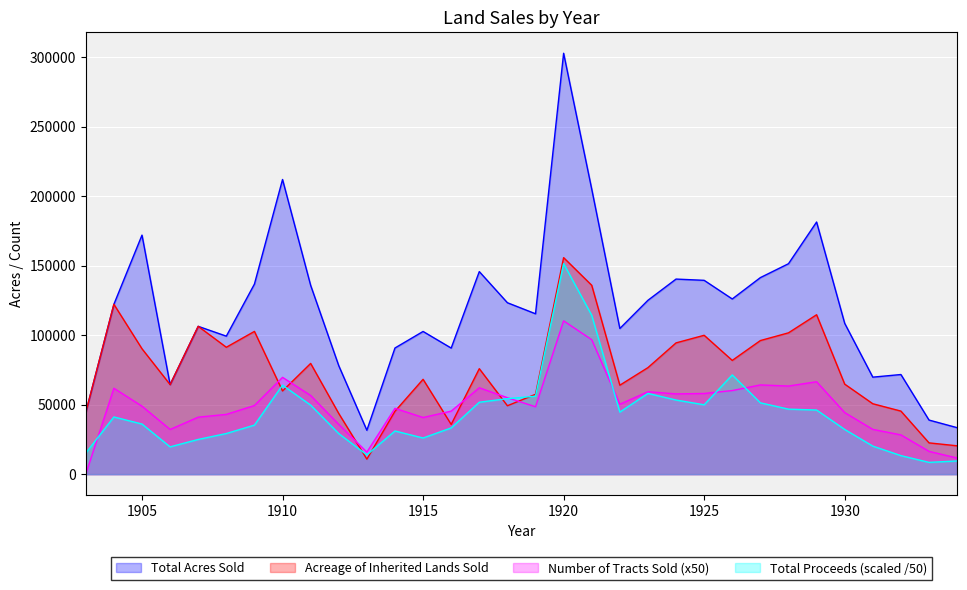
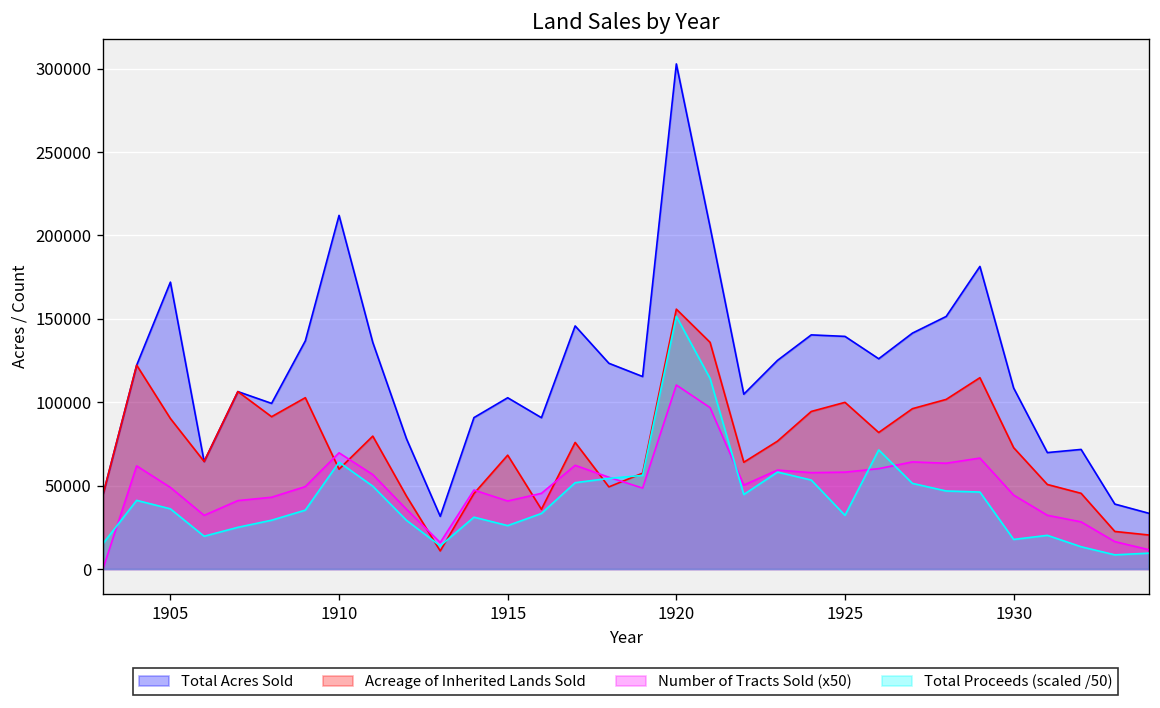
  {
    "Total Acres Sold": {
      "1905": 172000,
      "1910": 212000,
      "1915": 103000,
      "1920": 303000,
      "1925": 139000,
      "1930": 109000
    },
    "Acreage of Inherited Lands Sold": {
      "1905": 90000,
      "1910": 60000,
      "1915": 68000,
      "1920": 156000,
      "1925": 100000,
-     "1930": 65000
+     "1930": 73000
    },
    "Number of Tracts Sold (x50)": {
      "1905": 49000,
      "1910": 70000,
      "1915": 41000,
      "1920": 110000,
      "1925": 58000,
      "1930": 44000
    },
    "Total Proceeds (scaled /50)": {
      "1905": 36000,
      "1910": 64000,
      "1915": 26000,
      "1920": 151000,
-     "1925": 50000,
-     "1930": 32000
+     "1925": 32000,
+     "1930": 18000
    }
  }
